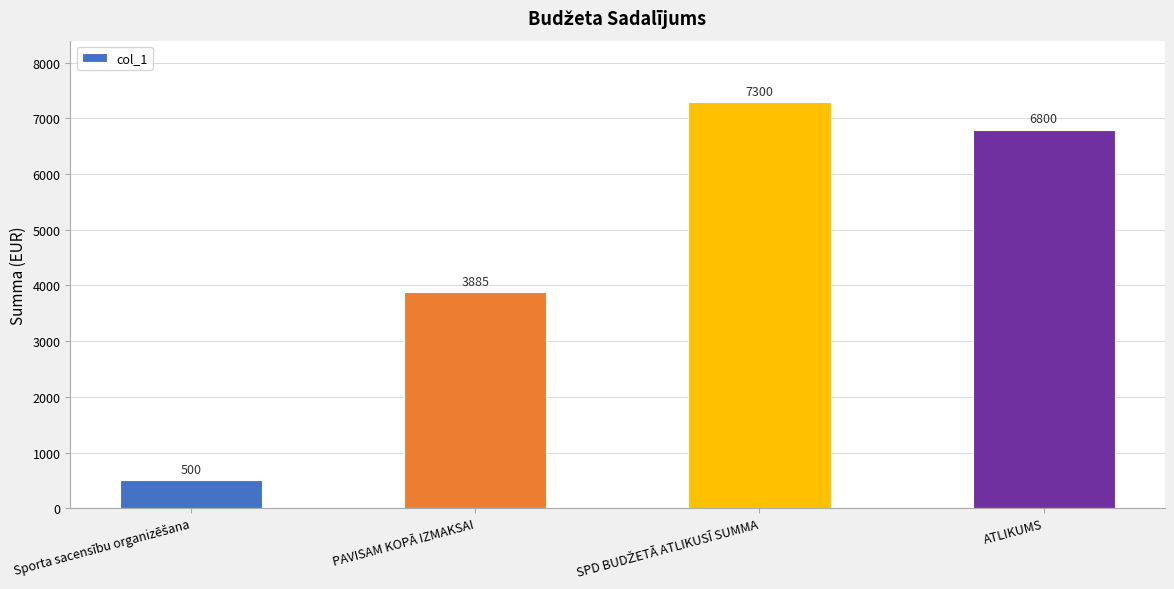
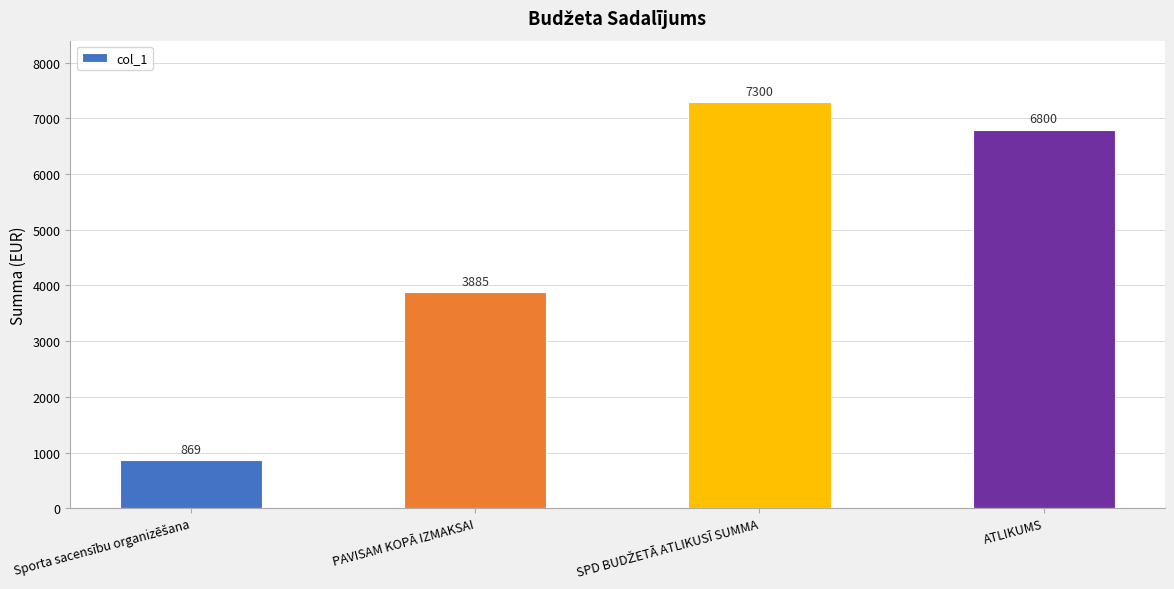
  {
-   "Sporta sacensību organizēšana": 500,
+   "Sporta sacensību organizēšana": 869,
    "PAVISAM KOPĀ IZMAKSAI": 3885,
    "SPD BUDŽETĀ ATLIKUSĪ SUMMA": 7300,
    "ATLIKUMS": 6800
  }
